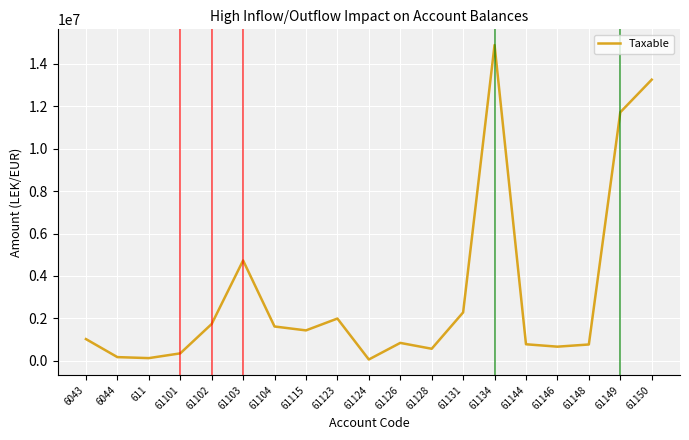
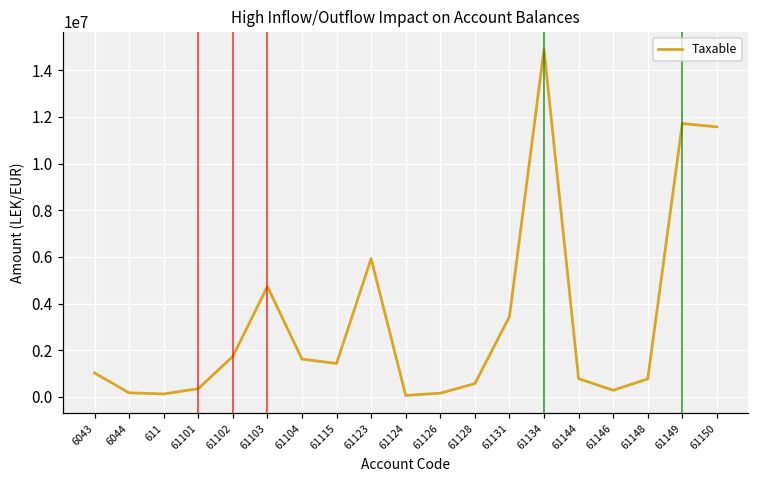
  {
    "6043": 1000000,
    "6044": 200000,
    "611": 100000,
    "61101": 300000,
    "61102": 1700000,
    "61103": 4700000,
    "61104": 1600000,
    "61115": 1400000,
-   "61123": 2000000,
+   "61123": 5900000,
    "61124": 100000,
-   "61126": 800000,
+   "61126": 200000,
    "61128": 600000,
-   "61131": 2300000,
+   "61131": 3400000,
    "61134": 14900000,
    "61144": 800000,
-   "61146": 700000,
+   "61146": 300000,
    "61148": 800000,
    "61149": 11700000,
-   "61150": 13300000
+   "61150": 11600000
  }
